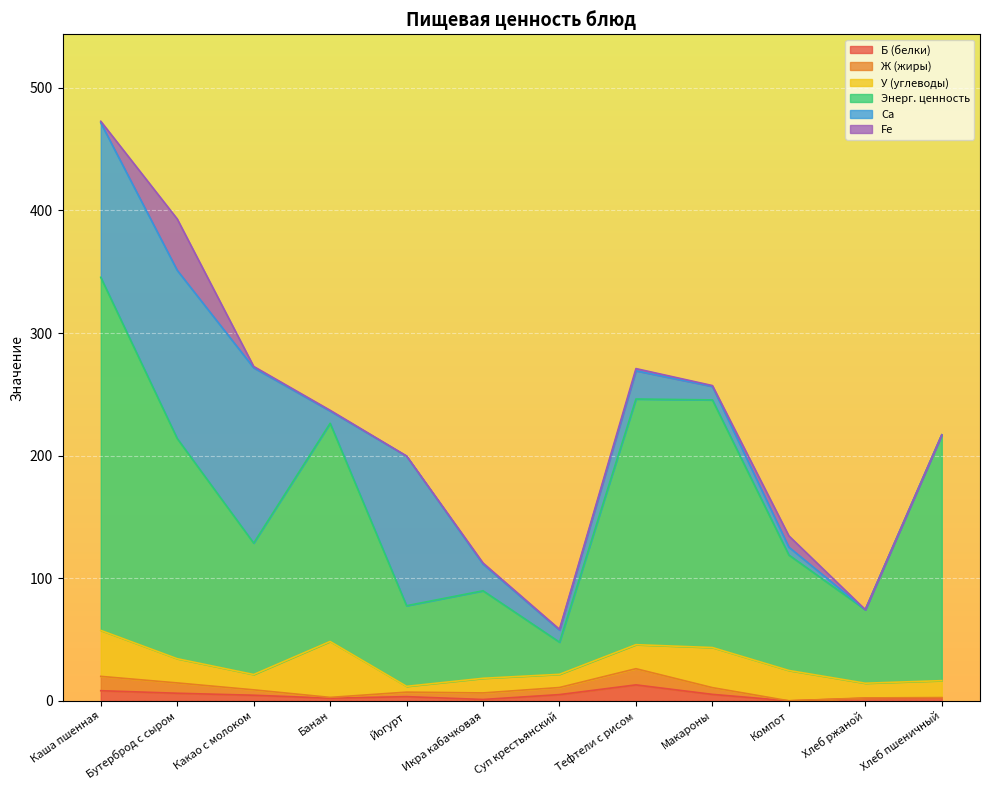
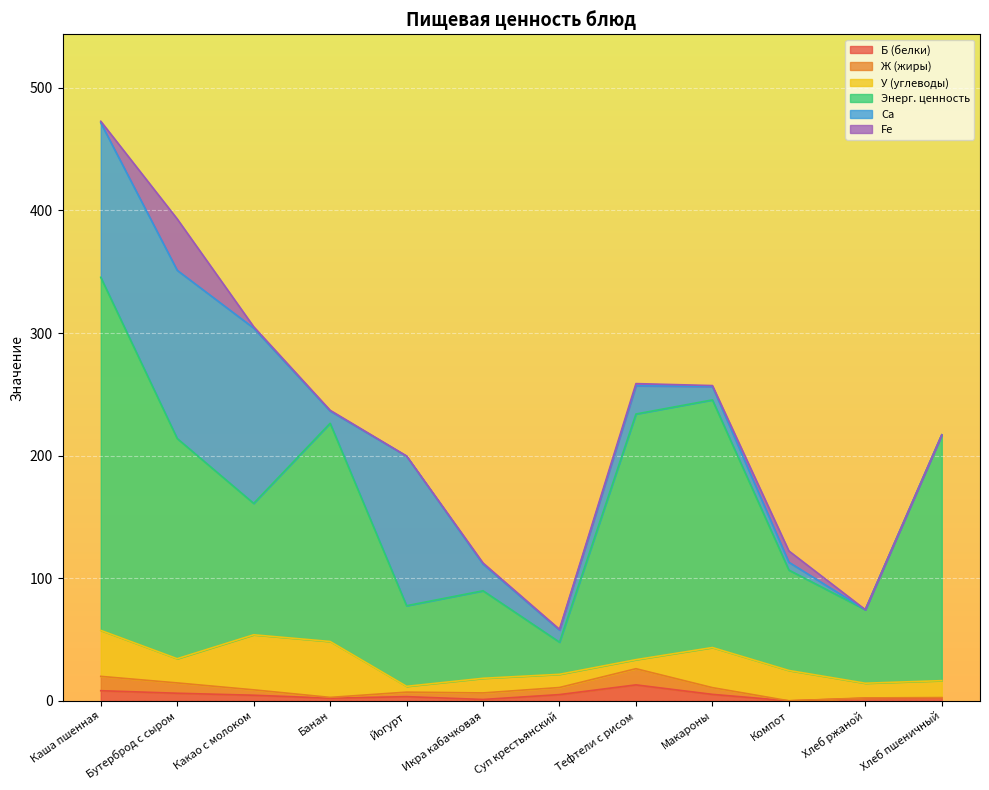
  {
    "У (углеводы)": {
      "Каша пшенная": 38,
      "Бутерброд с сыром": 20,
-     "Какао с молоком": 13,
+     "Какао с молоком": 45,
      "Банан": 46,
      "Йогурт": 5,
      "Икра кабачковая": 12,
      "Суп крестьянский": 11,
-     "Тефтели с рисом": 20,
+     "Тефтели с рисом": 7,
      "Макароны": 33,
      "Компот": 25,
      "Хлеб ржаной": 12,
      "Хлеб пшеничный": 14
    },
    "Энерг. ценность": {
      "Каша пшенная": 288,
      "Бутерброд с сыром": 180,
      "Какао с молоком": 107,
      "Банан": 178,
      "Йогурт": 66,
      "Икра кабачковая": 71,
      "Суп крестьянский": 26,
      "Тефтели с рисом": 200,
      "Макароны": 202,
-     "Компот": 94
+     "Компот": 82
    },
    "Са": {
      "Бутерброд с сыром": 137,
      "Компот": 6
    },
    "Fe": {
      "Бутерброд с сыром": 42,
      "Компот": 9
    }
  }
